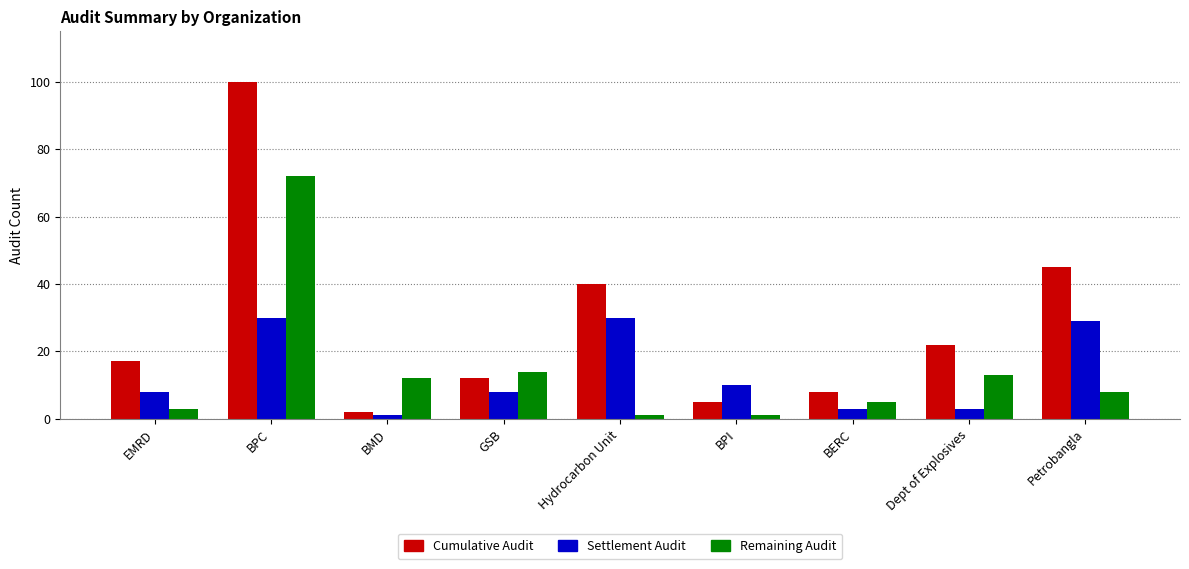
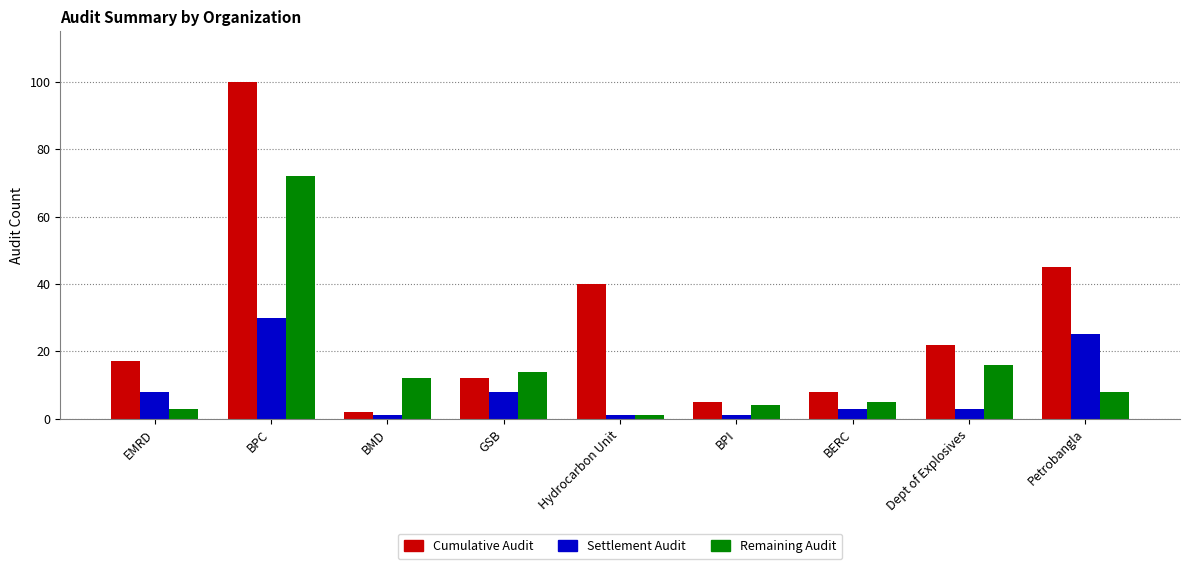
  {
    "Cumulative Audit": {
      "EMRD": 17,
      "BPC": 100,
      "BMD": 2,
      "GSB": 12,
      "Hydrocarbon Unit": 40,
      "BPI": 5,
      "BERC": 8,
      "Dept of Explosives": 22,
      "Petrobangla": 45
    },
    "Settlement Audit": {
      "EMRD": 8,
      "BPC": 30,
      "BMD": 1,
      "GSB": 8,
-     "Hydrocarbon Unit": 30,
-     "BPI": 10,
+     "Hydrocarbon Unit": 1,
+     "BPI": 1,
      "BERC": 3,
      "Dept of Explosives": 3,
-     "Petrobangla": 29
+     "Petrobangla": 25
    },
    "Remaining Audit": {
      "EMRD": 3,
      "BPC": 72,
      "BMD": 12,
      "GSB": 14,
      "Hydrocarbon Unit": 1,
-     "BPI": 1,
+     "BPI": 4,
      "BERC": 5,
-     "Dept of Explosives": 13,
+     "Dept of Explosives": 16,
      "Petrobangla": 8
    }
  }
